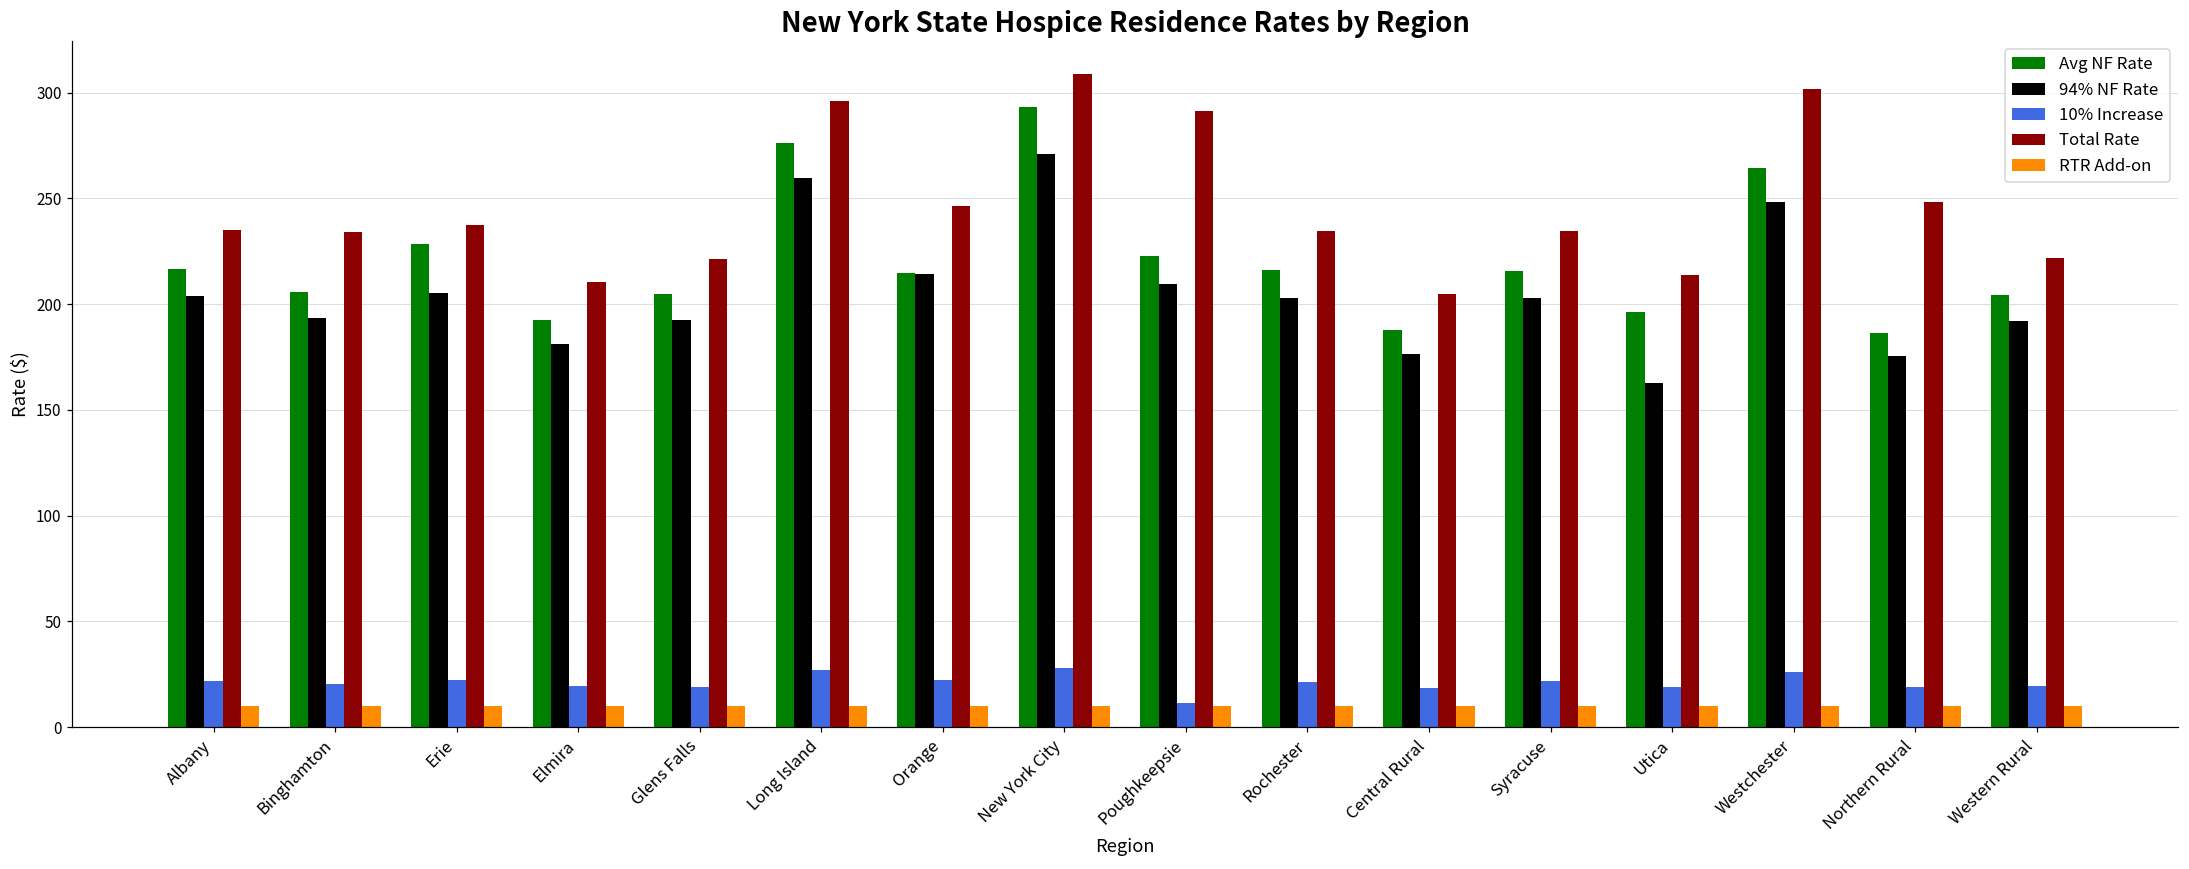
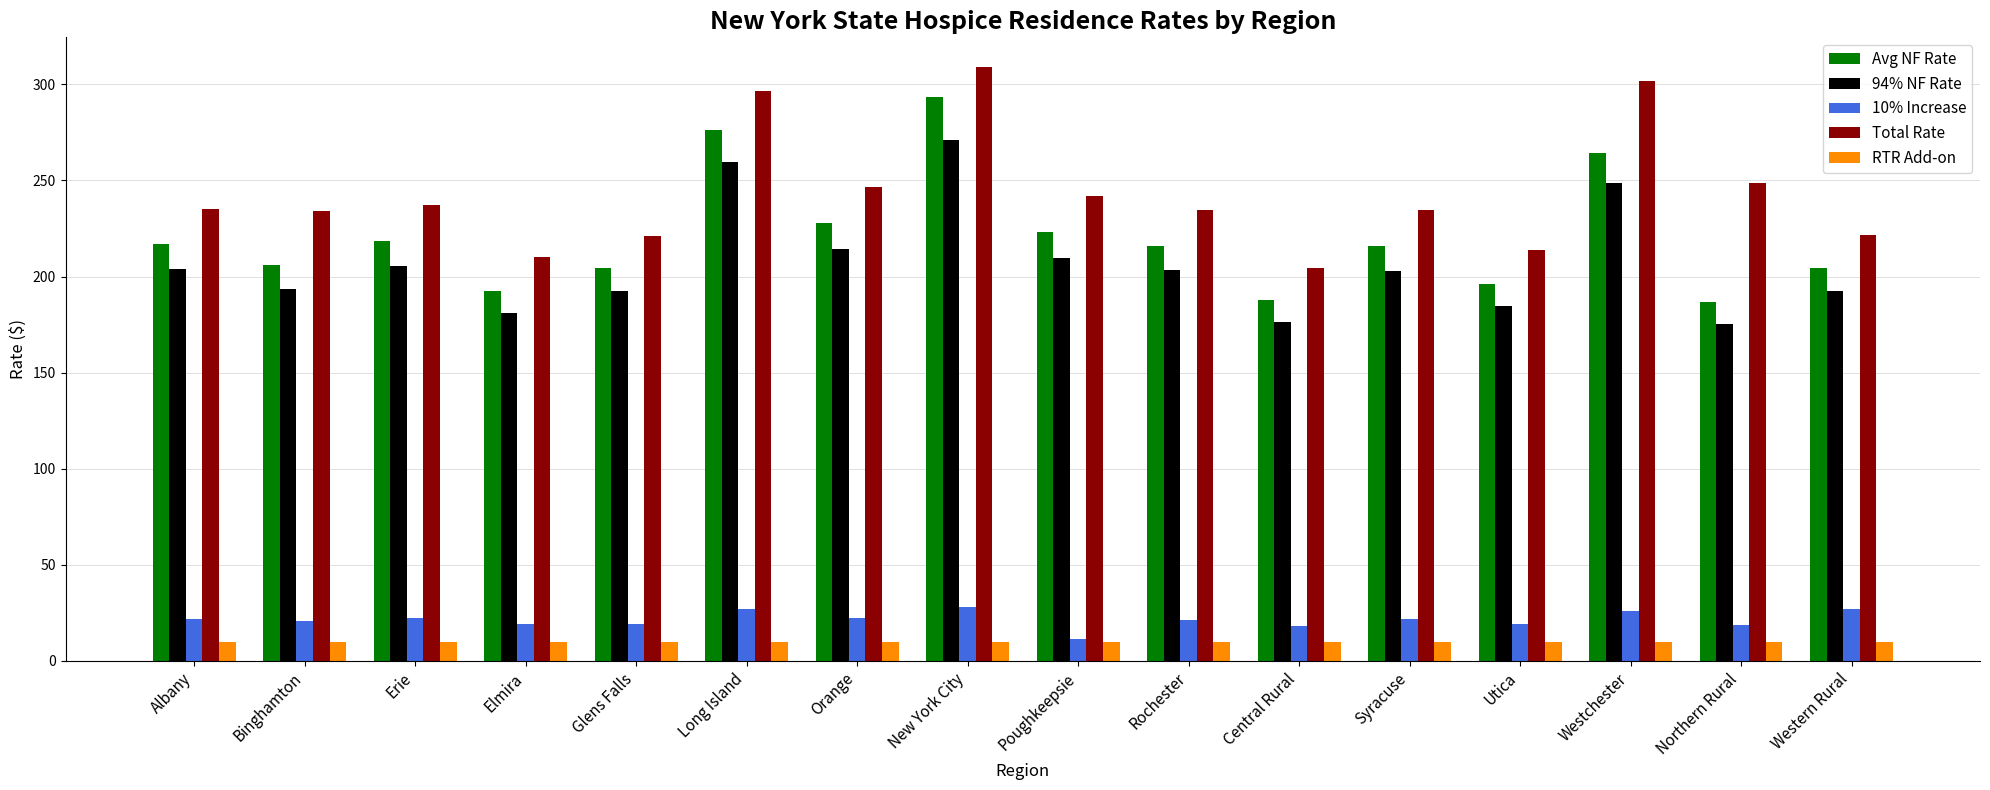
  {
    "Avg NF Rate": {
      "Albany": 217,
      "Binghamton": 206,
-     "Erie": 229,
+     "Erie": 219,
      "Elmira": 193,
      "Glens Falls": 205,
      "Long Island": 276,
-     "Orange": 215,
+     "Orange": 228,
      "New York City": 293,
      "Poughkeepsie": 223,
      "Rochester": 216,
      "Central Rural": 188,
      "Syracuse": 216,
      "Utica": 196,
      "Westchester": 264,
      "Northern Rural": 187,
      "Western Rural": 205
    },
    "94% NF Rate": {
      "Albany": 204,
      "Binghamton": 194,
      "Erie": 205,
      "Elmira": 181,
      "Glens Falls": 192,
      "Long Island": 260,
      "Orange": 214,
      "New York City": 271,
      "Poughkeepsie": 210,
      "Rochester": 203,
      "Central Rural": 176,
      "Syracuse": 203,
-     "Utica": 163,
+     "Utica": 185,
      "Westchester": 249,
      "Northern Rural": 175,
      "Western Rural": 192
    },
    "10% Increase": {
      "Albany": 22,
      "Binghamton": 21,
      "Erie": 22,
      "Elmira": 19,
      "Glens Falls": 19,
      "Long Island": 27,
      "Orange": 22,
      "New York City": 28,
      "Poughkeepsie": 11,
      "Rochester": 21,
      "Central Rural": 18,
      "Syracuse": 22,
      "Utica": 19,
      "Westchester": 26,
      "Northern Rural": 19,
-     "Western Rural": 20
+     "Western Rural": 27
    },
    "Total Rate": {
      "Albany": 235,
      "Binghamton": 234,
      "Erie": 237,
      "Elmira": 210,
      "Glens Falls": 221,
      "Long Island": 296,
      "Orange": 246,
      "New York City": 309,
-     "Poughkeepsie": 292,
+     "Poughkeepsie": 242,
      "Rochester": 234,
      "Central Rural": 205,
      "Syracuse": 234,
      "Utica": 214,
      "Westchester": 302,
      "Northern Rural": 249,
      "Western Rural": 222
    },
    "RTR Add-on": {
      "Albany": 10,
      "Binghamton": 10,
      "Erie": 10,
      "Elmira": 10,
      "Glens Falls": 10,
      "Long Island": 10,
      "Orange": 10,
      "New York City": 10,
      "Poughkeepsie": 10,
      "Rochester": 10,
      "Central Rural": 10,
      "Syracuse": 10,
      "Utica": 10,
      "Westchester": 10,
      "Northern Rural": 10,
      "Western Rural": 10
    }
  }
